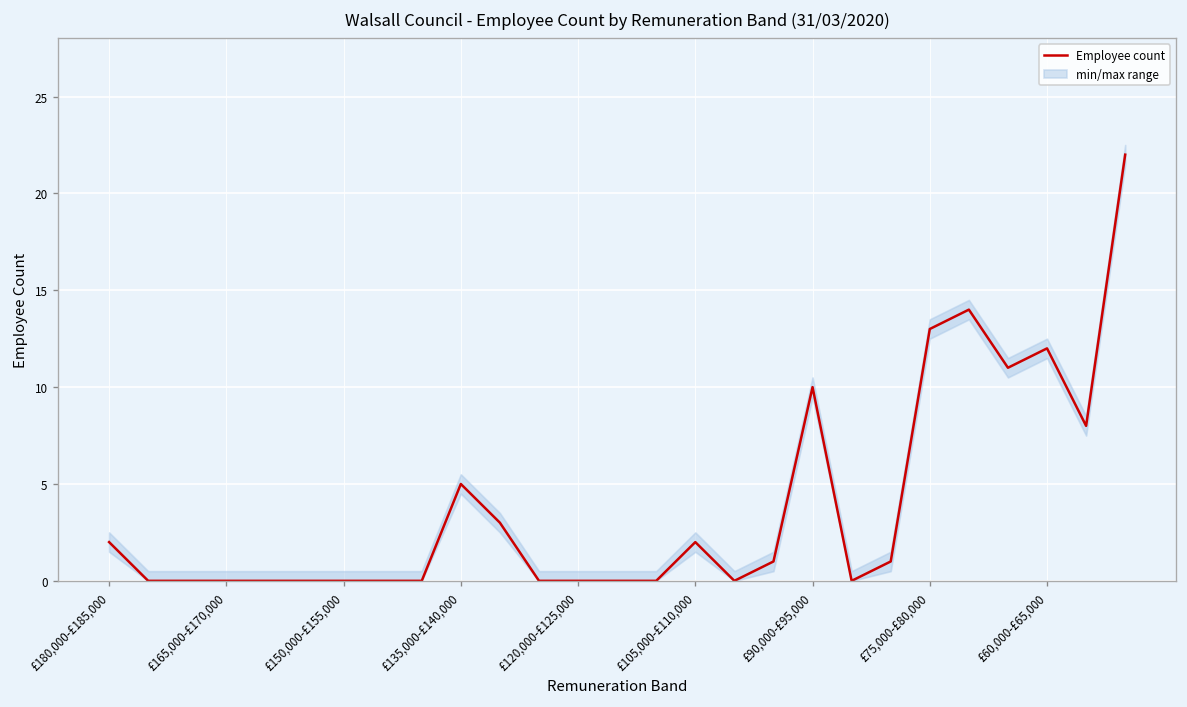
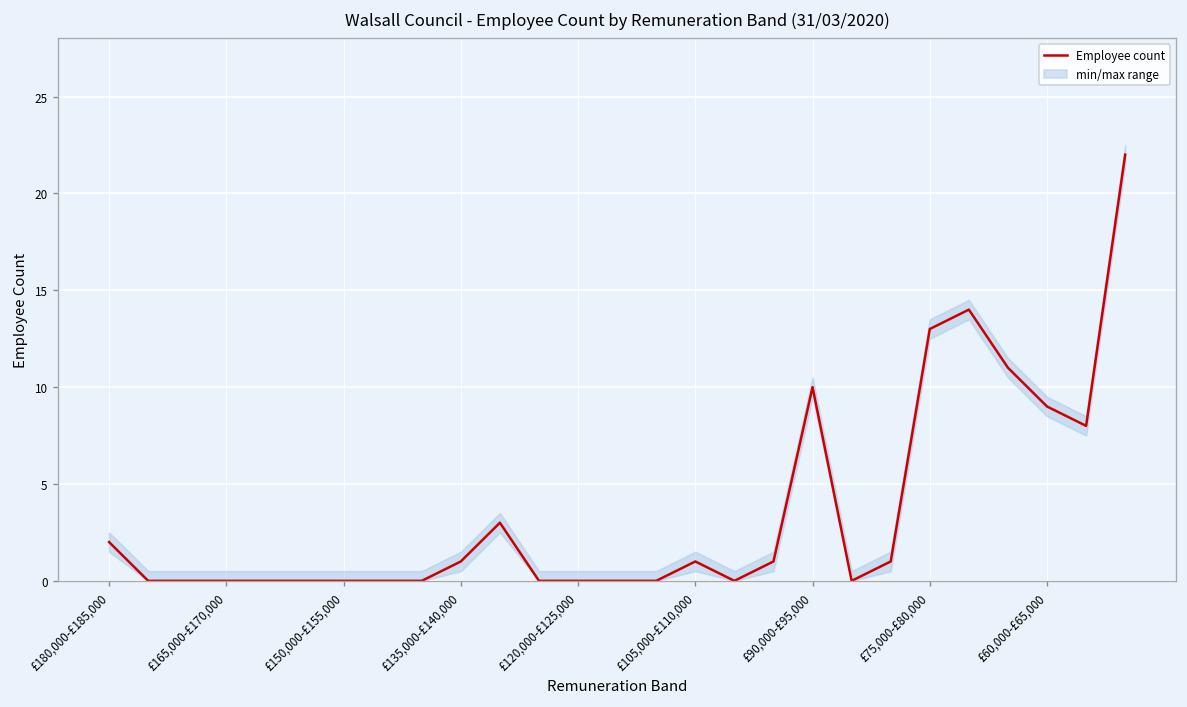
  {
    "Employee count": {
      "£180,000-£185,000": 2,
      "£165,000-£170,000": 0,
      "£150,000-£155,000": 0,
-     "£135,000-£140,000": 5,
+     "£135,000-£140,000": 1,
      "£120,000-£125,000": 0,
-     "£105,000-£110,000": 2,
+     "£105,000-£110,000": 1,
      "£90,000-£95,000": 10,
      "£75,000-£80,000": 13,
-     "£60,000-£65,000": 12
+     "£60,000-£65,000": 9
    },
    "min/max range": {
      "£165,000-£170,000": 0.5,
      "£150,000-£155,000": 0.5,
      "£120,000-£125,000": 0.5
    }
  }
